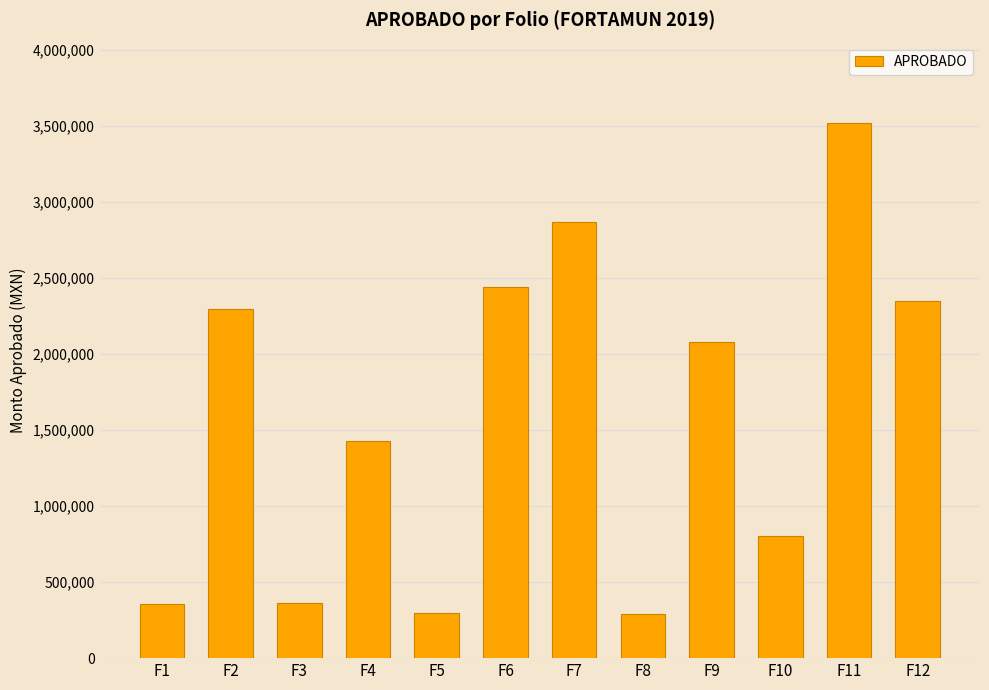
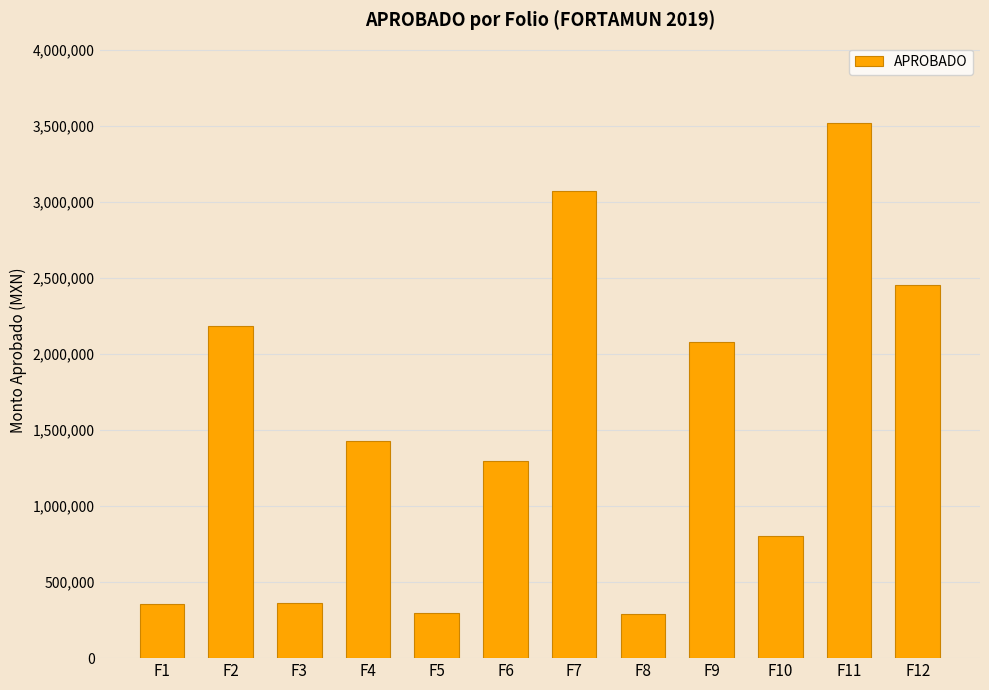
  {
    "F1": "350,000",
-   "F2": "2,290,000",
+   "F2": "2,190,000",
    "F3": "360,000",
    "F4": "1,430,000",
    "F5": "300,000",
-   "F6": "2,440,000",
-   "F7": "2,870,000",
+   "F6": "1,300,000",
+   "F7": "3,080,000",
    "F8": "290,000",
    "F9": "2,080,000",
    "F10": "800,000",
    "F11": "3,520,000",
-   "F12": "2,350,000"
+   "F12": "2,460,000"
  }
